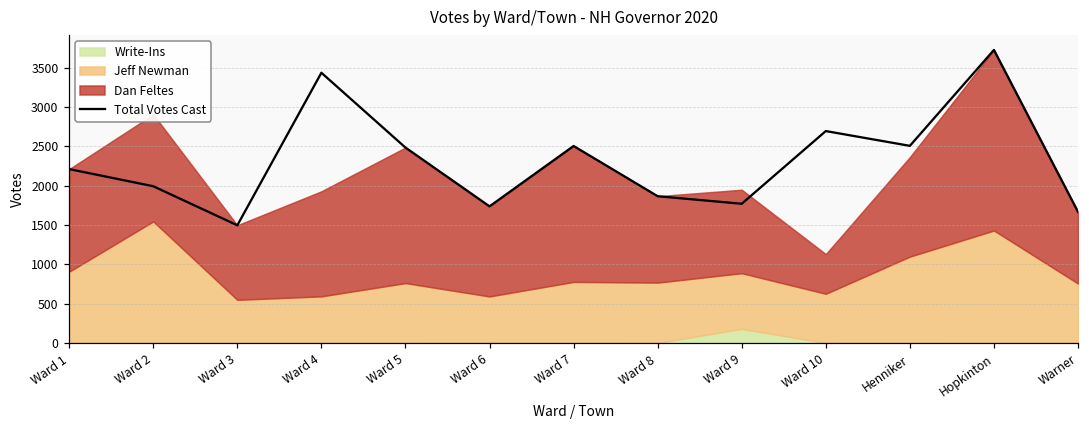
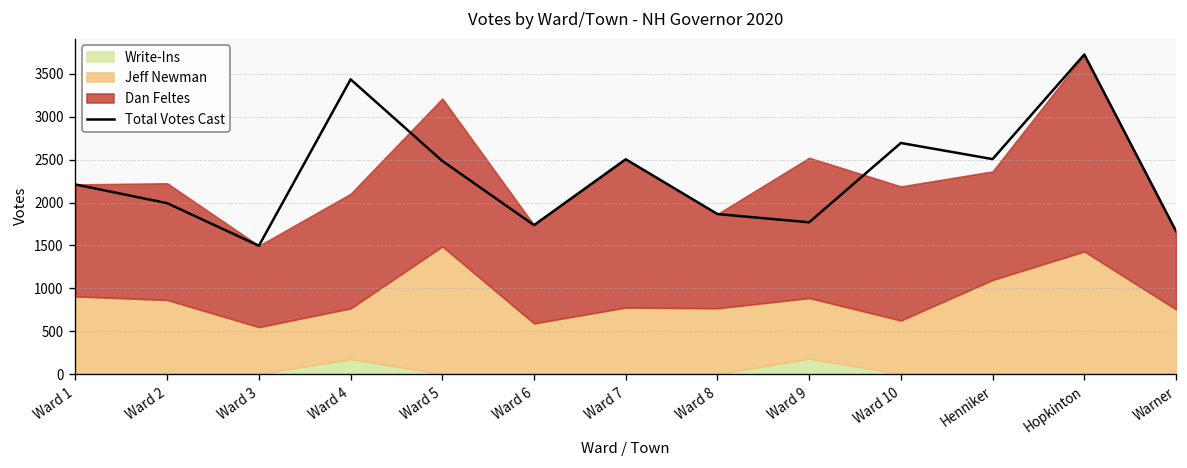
  {
    "Total Votes Cast": {
      "Ward 2": 2000,
      "Ward 4": 3400,
      "Ward 9": 1800,
      "Ward 10": 2700,
      "Henniker": 2500
    },
    "Write-Ins": {
-     "Ward 4": 0,
+     "Ward 4": 200,
      "Ward 5": 0,
      "Ward 8": 0,
      "Ward 9": 200,
      "Hopkinton": 0,
      "Warner": 0
    },
    "Jeff Newman": {
      "Ward 1": 900,
-     "Ward 2": 1500,
+     "Ward 2": 900,
      "Ward 3": 500,
      "Ward 4": 600,
-     "Ward 5": 800,
+     "Ward 5": 1500,
      "Ward 6": 600,
      "Ward 7": 800,
      "Ward 8": 800,
      "Ward 9": 700,
      "Ward 10": 600,
      "Henniker": 1100,
      "Hopkinton": 1400,
      "Warner": 800
    },
    "Dan Feltes": {
      "Ward 2": 1400,
      "Ward 4": 1300,
-     "Ward 9": 1100,
-     "Ward 10": 500,
+     "Ward 9": 1600,
+     "Ward 10": 1600,
      "Henniker": 1300
    }
  }
